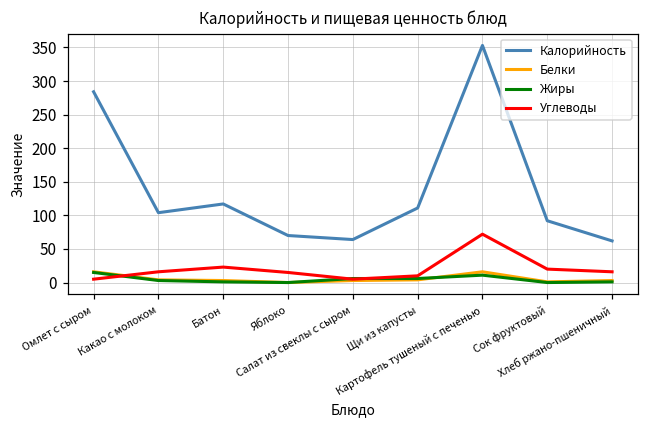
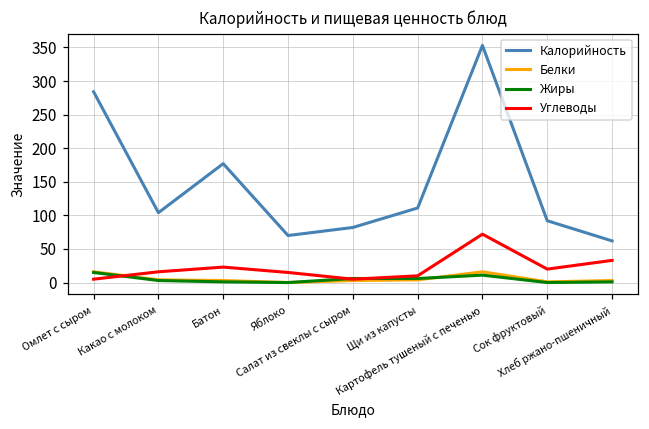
  {
    "Калорийность": {
      "Омлет с сыром": 280,
      "Какао с молоком": 100,
-     "Батон": 120,
+     "Батон": 180,
      "Яблоко": 70,
-     "Салат из свеклы с сыром": 60,
+     "Салат из свеклы с сыром": 80,
      "Щи из капусты": 110,
      "Картофель тушеный с печенью": 350,
      "Сок фруктовый": 90,
      "Хлеб ржано-пшеничный": 60
    },
    "Белки": {
      "Картофель тушеный с печенью": 20
    },
    "Жиры": {
      "Картофель тушеный с печенью": 10
    },
    "Углеводы": {
      "Омлет с сыром": 10,
      "Какао с молоком": 20,
      "Батон": 20,
      "Яблоко": 20,
      "Картофель тушеный с печенью": 70,
      "Сок фруктовый": 20,
-     "Хлеб ржано-пшеничный": 20
+     "Хлеб ржано-пшеничный": 30
    }
  }
